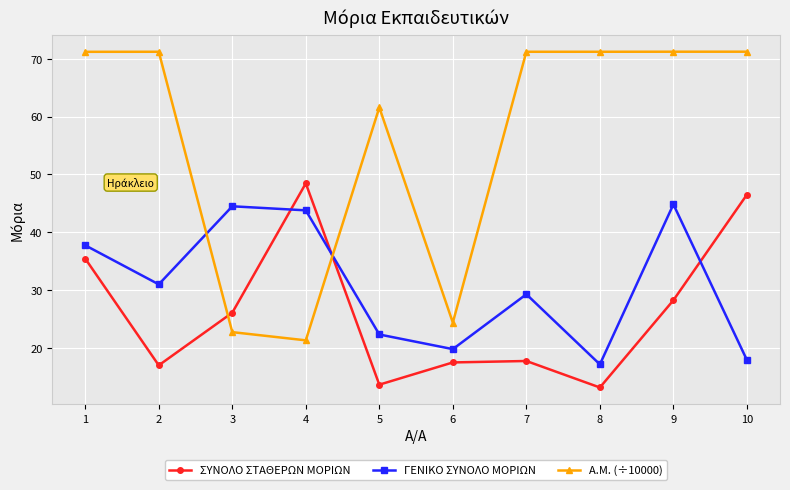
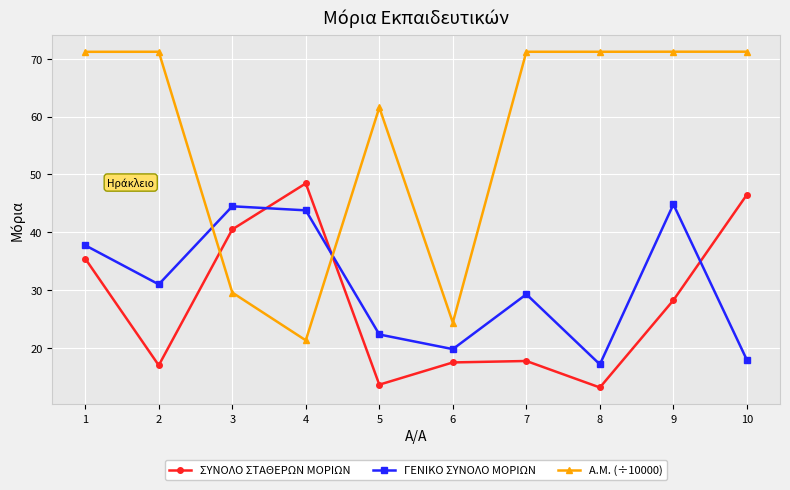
  {
    "ΣΥΝΟΛΟ ΣΤΑΘΕΡΩΝ ΜΟΡΙΩΝ": {
      "1": 35,
      "2": 17,
-     "3": 26,
+     "3": 41,
      "4": 48,
      "5": 14,
      "6": 18,
      "7": 18,
      "8": 13,
      "9": 28,
      "10": 47
    },
    "ΓΕΝΙΚΟ ΣΥΝΟΛΟ ΜΟΡΙΩΝ": {
      "1": 38,
      "2": 31,
      "3": 45,
      "4": 44,
      "5": 22,
      "6": 20,
      "7": 29,
      "8": 17,
      "9": 45,
      "10": 18
    },
    "Α.Μ. (÷10000)": {
      "1": 71,
      "2": 71,
-     "3": 23,
+     "3": 30,
      "4": 21,
      "5": 62,
      "6": 24,
      "7": 71,
      "8": 71,
      "9": 71,
      "10": 71
    }
  }
